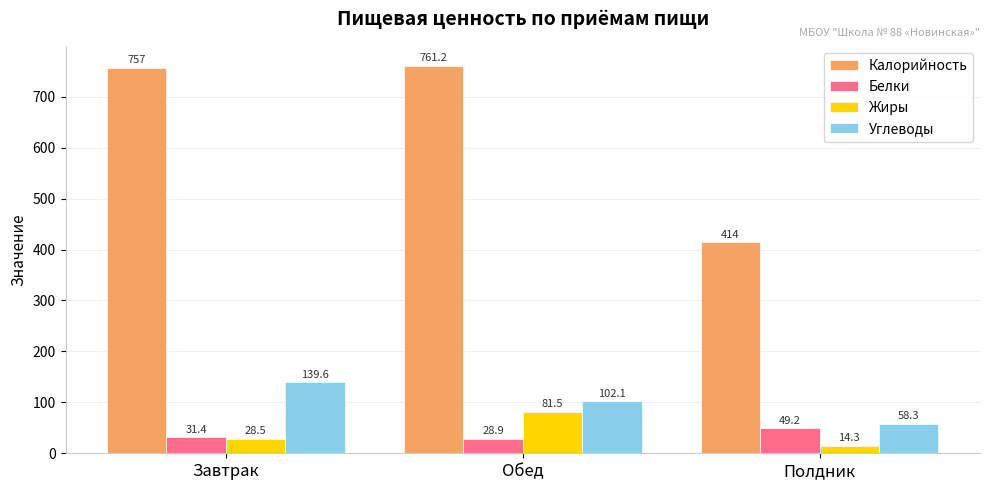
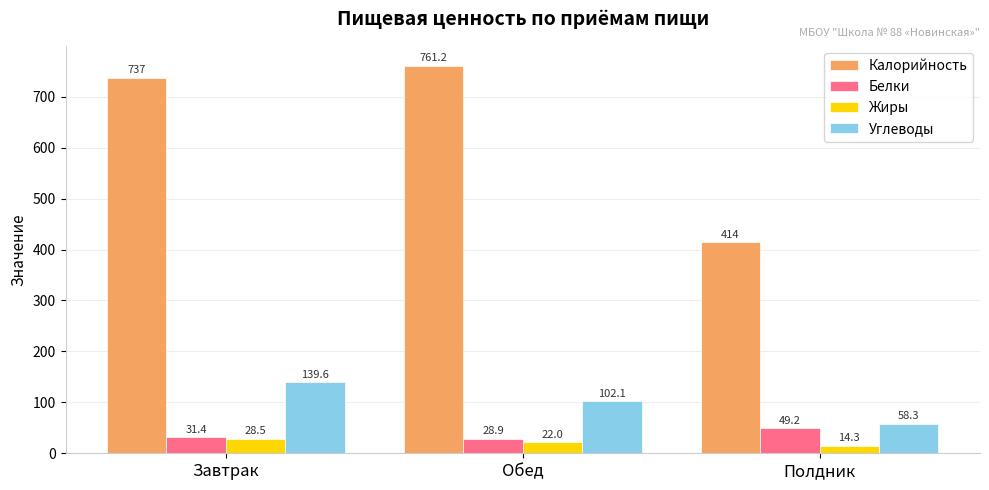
  {
    "Калорийность": {
-     "Завтрак": 757,
+     "Завтрак": 737,
      "Обед": 761.2,
      "Полдник": 414
    },
    "Белки": {
      "Завтрак": 31.4,
      "Обед": 28.9,
      "Полдник": 49.2
    },
    "Жиры": {
      "Завтрак": 28.5,
-     "Обед": 81.5,
+     "Обед": 22.0,
      "Полдник": 14.3
    },
    "Углеводы": {
      "Завтрак": 139.6,
      "Обед": 102.1,
      "Полдник": 58.3
    }
  }
